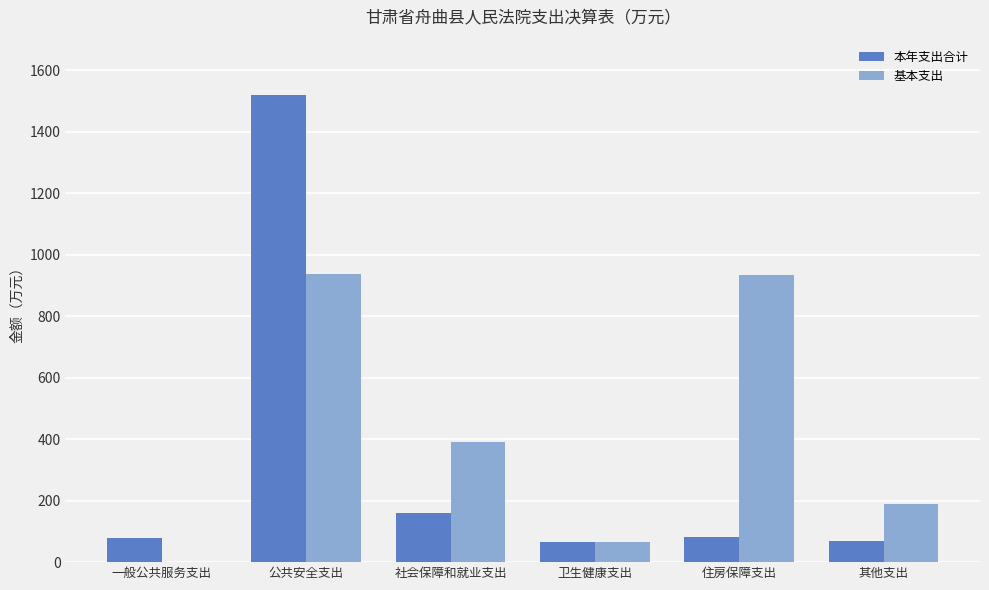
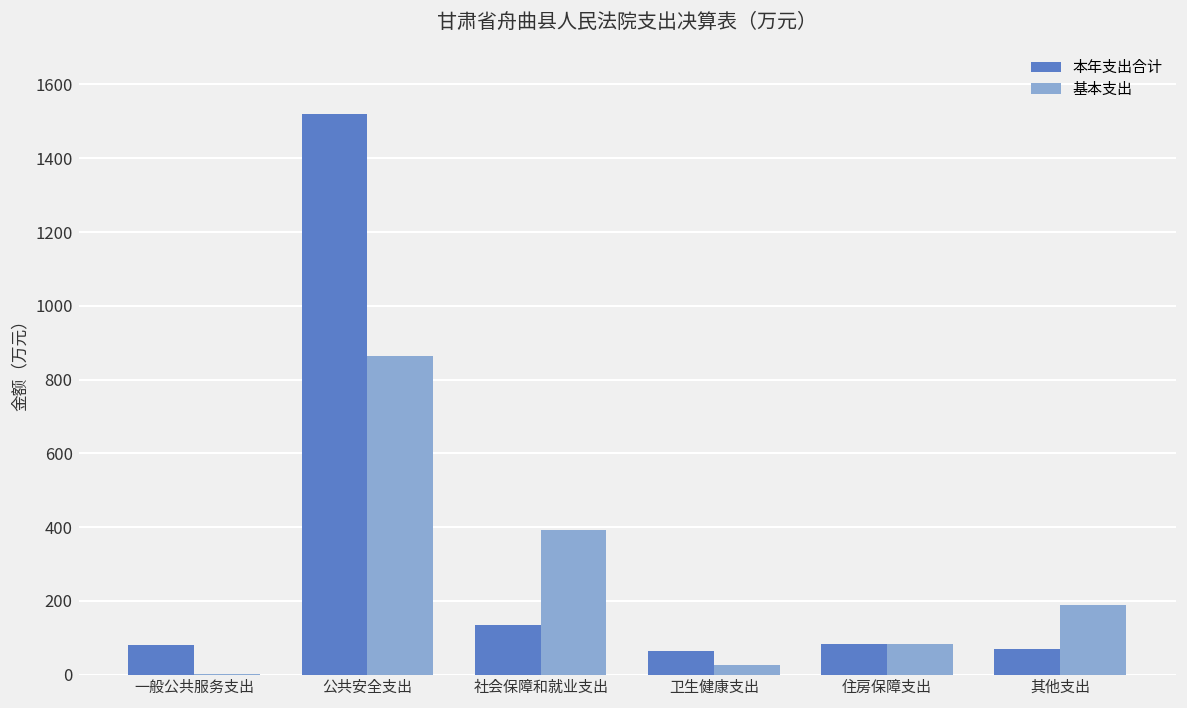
  {
    "本年支出合计": {
      "一般公共服务支出": 80,
      "公共安全支出": 1520,
-     "社会保障和就业支出": 160,
+     "社会保障和就业支出": 130,
      "卫生健康支出": 70,
      "住房保障支出": 80,
      "其他支出": 70
    },
    "基本支出": {
-     "公共安全支出": 940,
+     "公共安全支出": 860,
      "社会保障和就业支出": 390,
-     "卫生健康支出": 70,
-     "住房保障支出": 930,
+     "卫生健康支出": 30,
+     "住房保障支出": 80,
      "其他支出": 190
    }
  }
